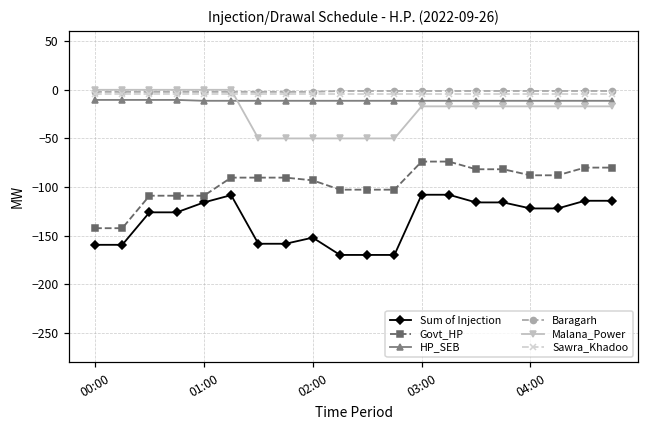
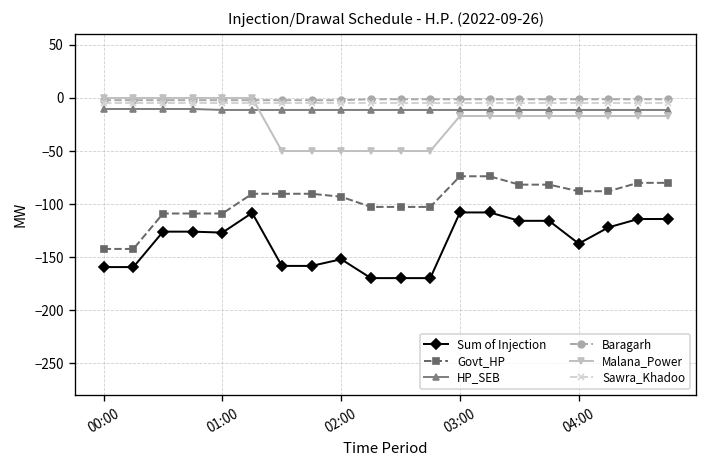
  {
    "Sum of Injection": {
      "00:00": -160,
-     "01:00": -120,
+     "01:00": -130,
      "02:00": -150,
      "03:00": -110,
-     "04:00": -120
+     "04:00": -140
    }
  }
